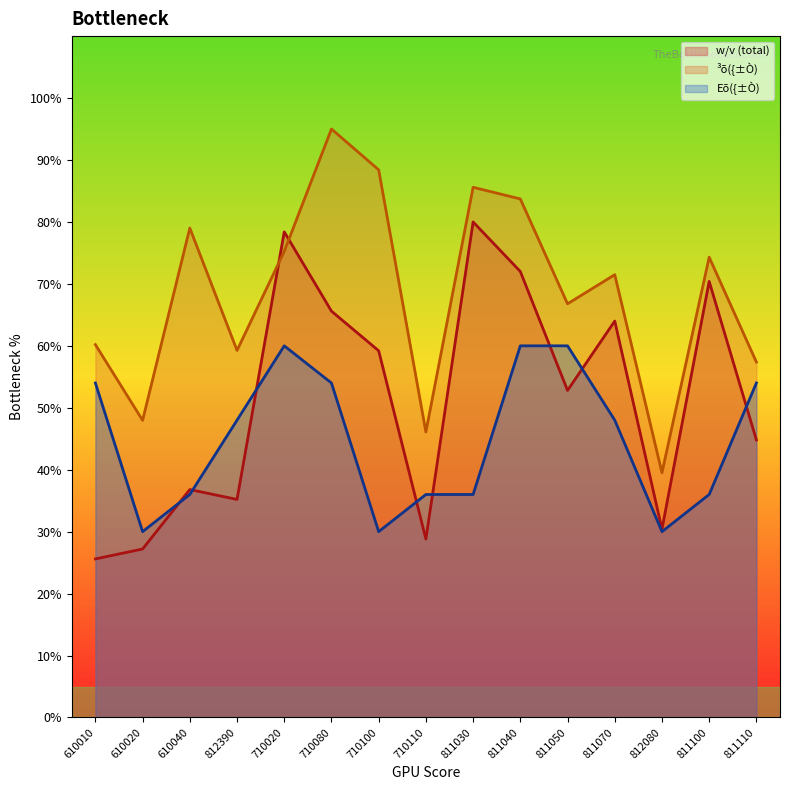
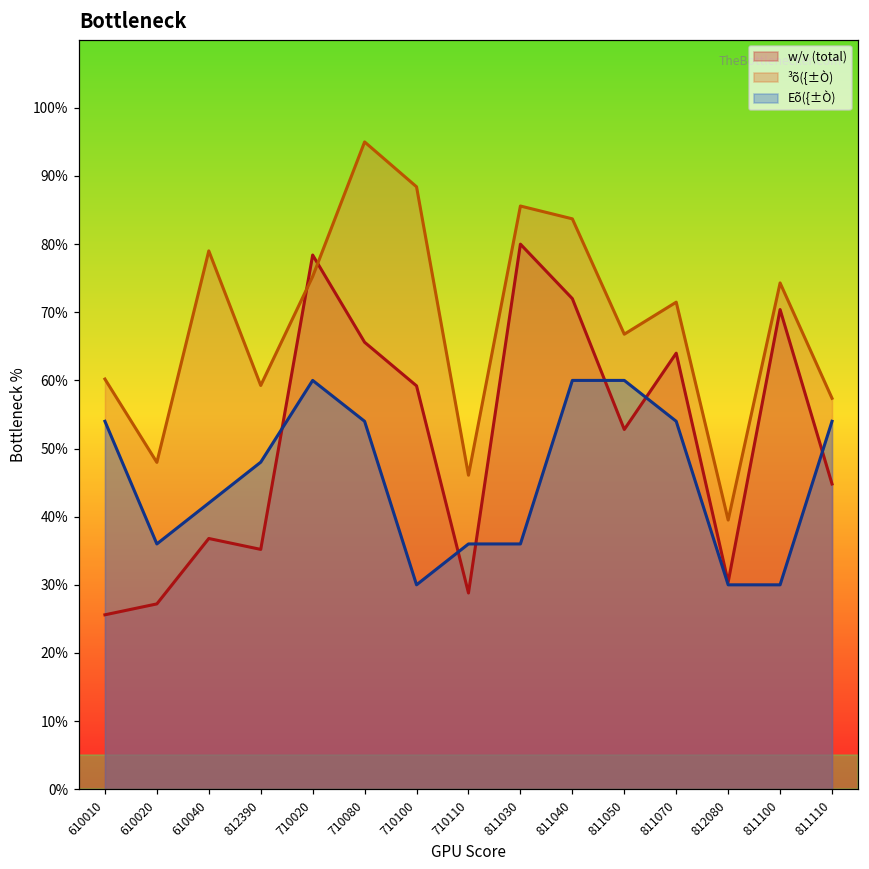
  {
    "Eõ({±Ò)": {
      "610010": "54%",
-     "610020": "30%",
-     "610040": "36%",
+     "610020": "36%",
+     "610040": "42%",
      "812390": "48%",
      "710020": "60%",
      "710080": "54%",
      "710100": "30%",
      "710110": "36%",
      "811030": "36%",
      "811040": "60%",
      "811050": "60%",
-     "811070": "48%",
-     "811100": "36%",
+     "811070": "54%",
+     "811100": "30%",
      "811110": "54%"
    }
  }
